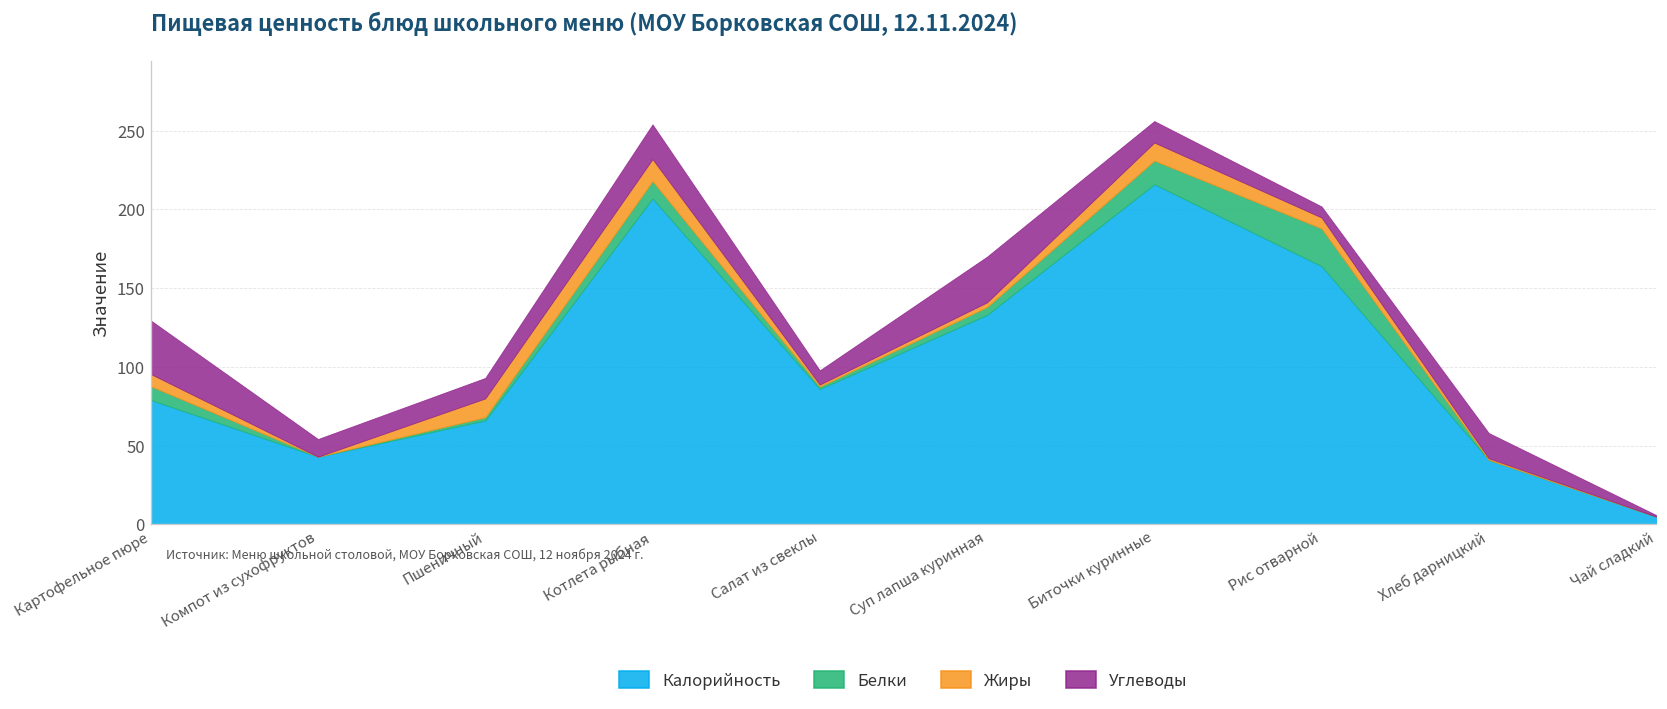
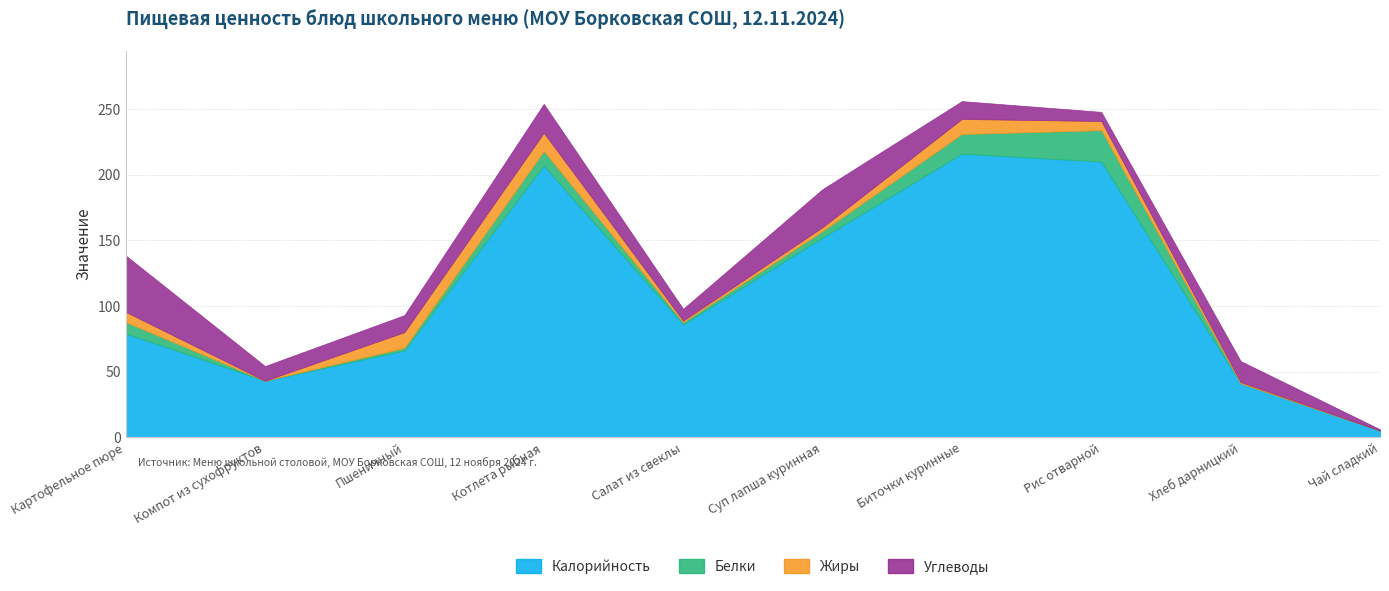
  {
    "Калорийность": {
      "Картофельное пюре": 79,
      "Пшеничный": 66,
      "Котлета рыбная": 207,
-     "Суп лапша куринная": 133,
+     "Суп лапша куринная": 152,
      "Биточки куринные": 216,
-     "Рис отварной": 164
+     "Рис отварной": 210
    },
    "Белки": {
      "Картофельное пюре": 9,
      "Пшеничный": 2,
      "Котлета рыбная": 11,
      "Суп лапша куринная": 5,
      "Биточки куринные": 15,
      "Рис отварной": 24
    },
    "Жиры": {
      "Картофельное пюре": 8,
      "Пшеничный": 12,
      "Котлета рыбная": 14,
      "Суп лапша куринная": 3,
      "Биточки куринные": 12,
      "Рис отварной": 7
    },
    "Углеводы": {
-     "Картофельное пюре": 34,
+     "Картофельное пюре": 43,
      "Компот из сухофруктов": 11,
      "Пшеничный": 13,
      "Котлета рыбная": 22,
      "Салат из свеклы": 9,
      "Суп лапша куринная": 29,
      "Биточки куринные": 14,
      "Рис отварной": 7,
      "Хлеб дарницкий": 16
    }
  }
